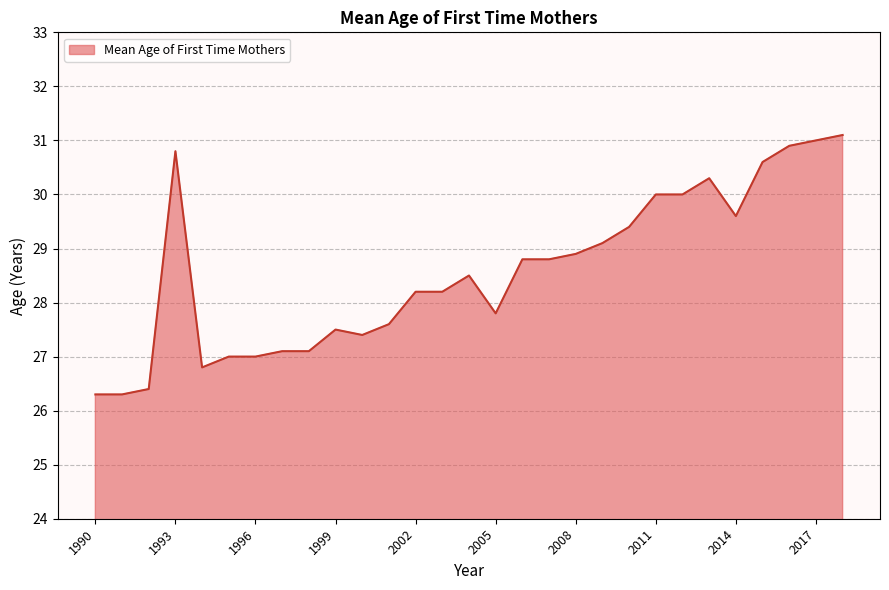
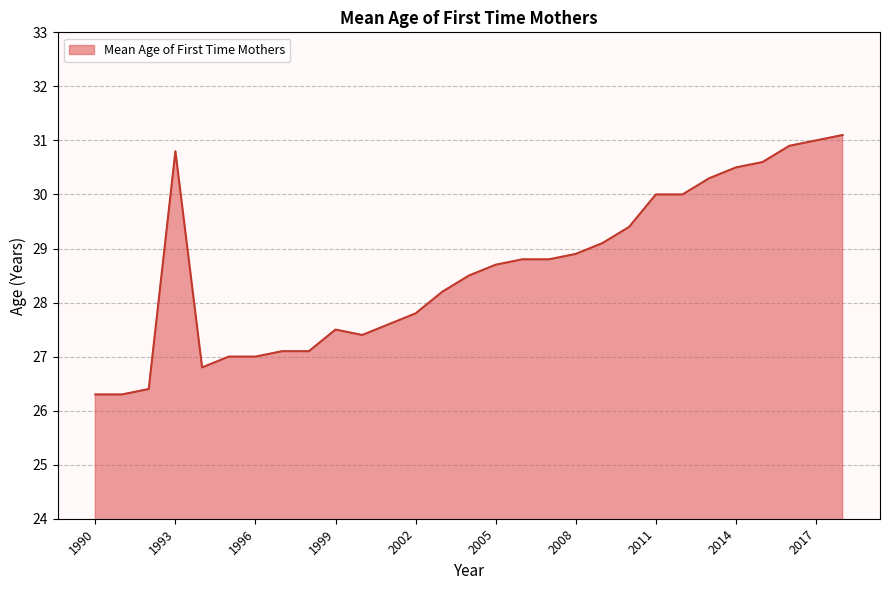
  {
    "1990": 26.3,
    "1993": 30.8,
    "1996": 27.0,
    "1999": 27.5,
-   "2002": 28.2,
-   "2005": 27.8,
+   "2002": 27.8,
+   "2005": 28.7,
    "2008": 28.9,
    "2011": 30.0,
-   "2014": 29.6,
+   "2014": 30.5,
    "2017": 31.0
  }
